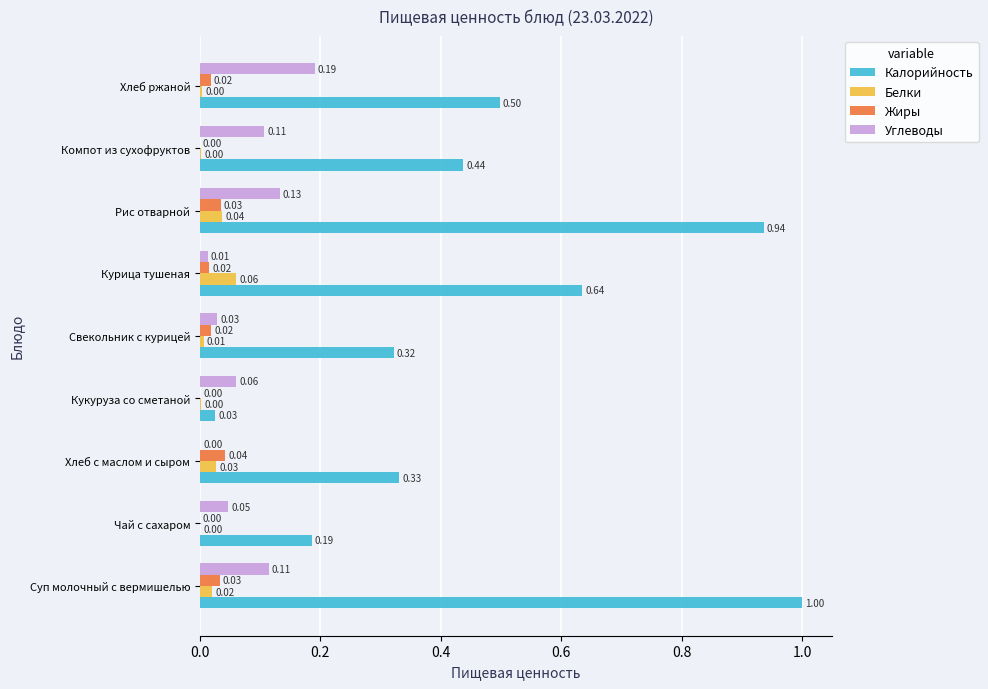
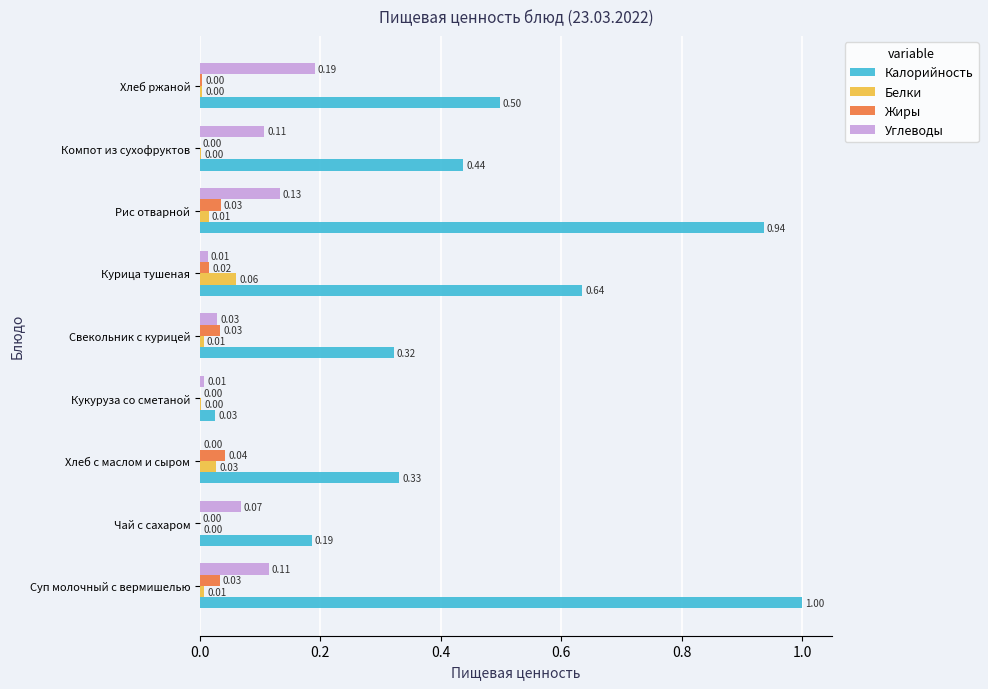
  {
    "Калорийность": {
      "Хлеб ржаной": 0.50,
      "Компот из сухофруктов": 0.44,
      "Рис отварной": 0.94,
      "Курица тушеная": 0.64,
      "Свекольник с курицей": 0.32,
      "Кукуруза со сметаной": 0.03,
      "Хлеб с маслом и сыром": 0.33,
      "Чай с сахаром": 0.19,
      "Суп молочный с вермишелью": 1.00
    },
    "Белки": {
      "Хлеб ржаной": 0.00,
      "Компот из сухофруктов": 0.00,
-     "Рис отварной": 0.04,
+     "Рис отварной": 0.01,
      "Курица тушеная": 0.06,
      "Свекольник с курицей": 0.01,
      "Кукуруза со сметаной": 0.00,
      "Хлеб с маслом и сыром": 0.03,
      "Чай с сахаром": 0.00,
-     "Суп молочный с вермишелью": 0.02
+     "Суп молочный с вермишелью": 0.01
    },
    "Жиры": {
-     "Хлеб ржаной": 0.02,
+     "Хлеб ржаной": 0.00,
      "Компот из сухофруктов": 0.00,
      "Рис отварной": 0.03,
      "Курица тушеная": 0.02,
-     "Свекольник с курицей": 0.02,
+     "Свекольник с курицей": 0.03,
      "Кукуруза со сметаной": 0.00,
      "Хлеб с маслом и сыром": 0.04,
      "Чай с сахаром": 0.00,
      "Суп молочный с вермишелью": 0.03
    },
    "Углеводы": {
      "Хлеб ржаной": 0.19,
      "Компот из сухофруктов": 0.11,
      "Рис отварной": 0.13,
      "Курица тушеная": 0.01,
      "Свекольник с курицей": 0.03,
-     "Кукуруза со сметаной": 0.06,
+     "Кукуруза со сметаной": 0.01,
      "Хлеб с маслом и сыром": 0.00,
-     "Чай с сахаром": 0.05,
+     "Чай с сахаром": 0.07,
      "Суп молочный с вермишелью": 0.11
    }
  }
